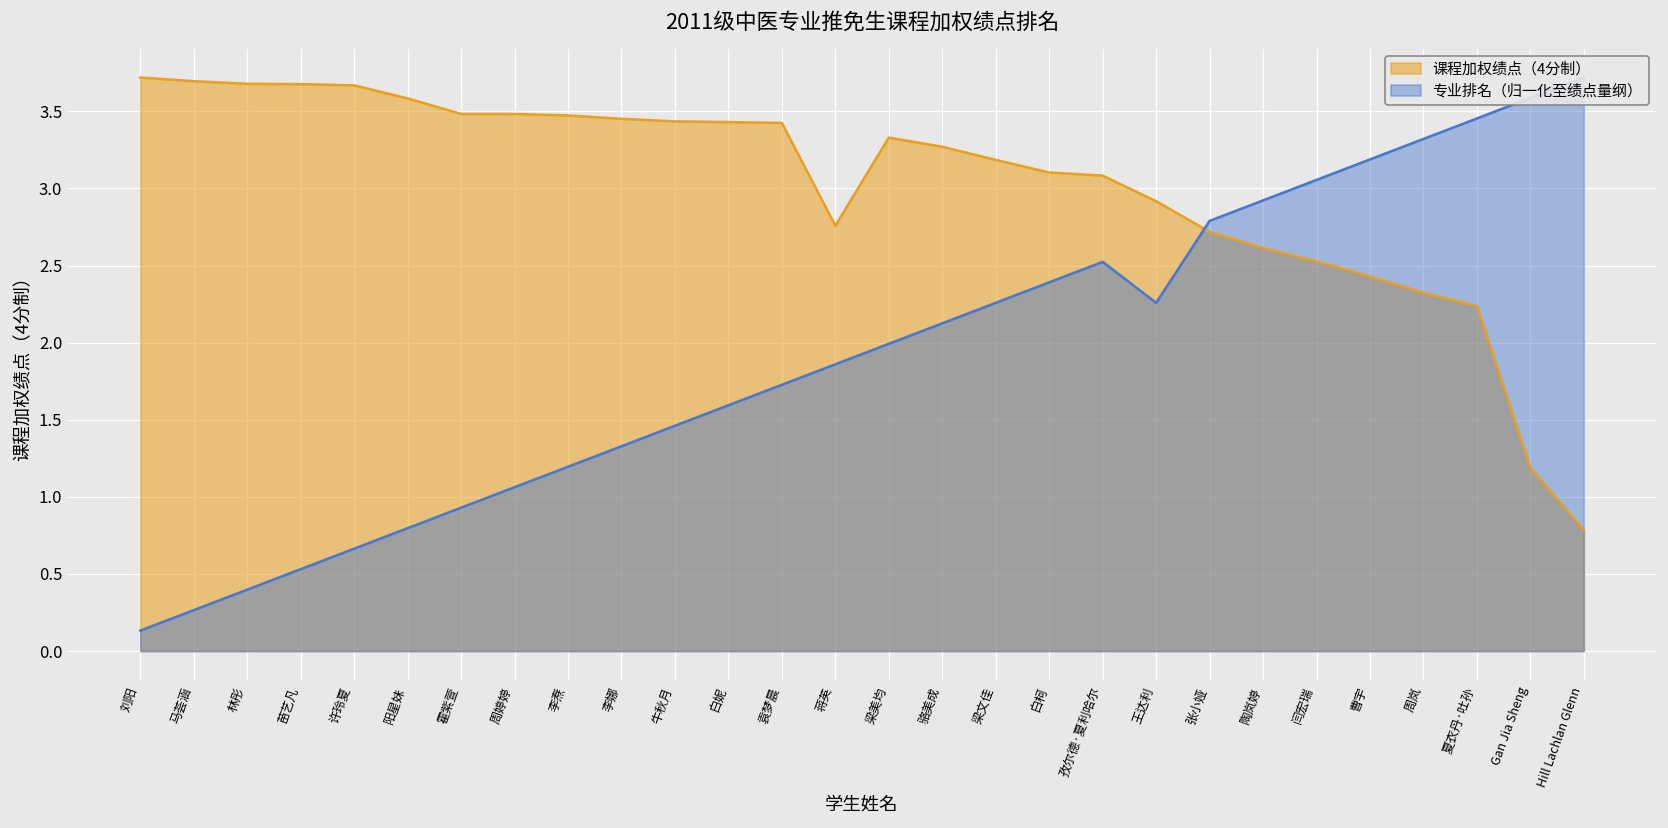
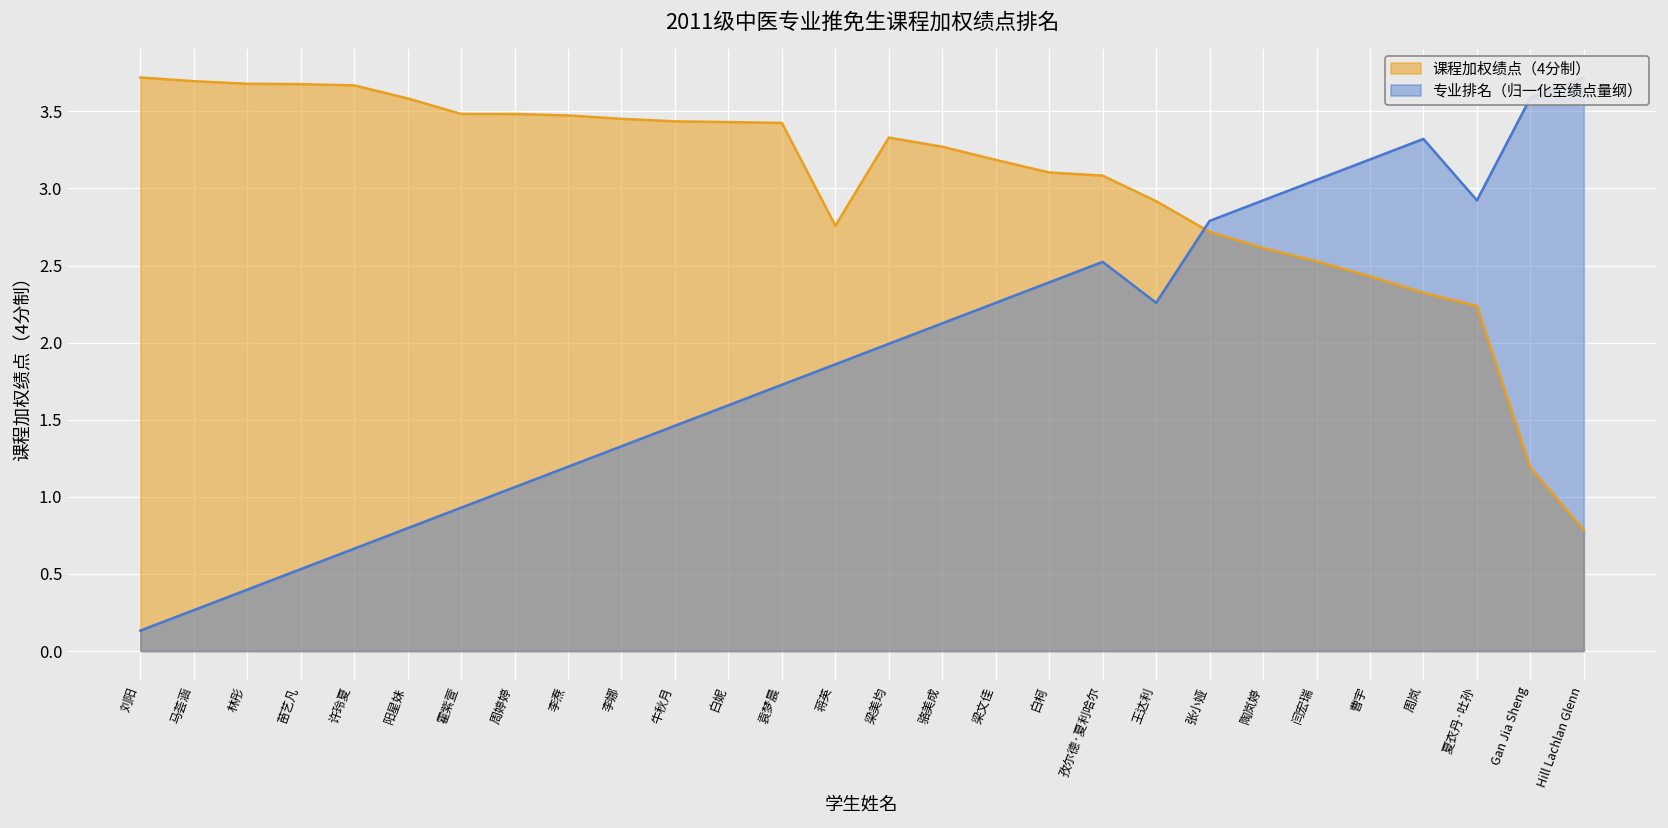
  {
    "课程加权绩点（4分制）": {
      "刘阳": 3.72,
      "马荟涵": 3.70,
      "林彤": 3.68,
      "苗艺凡": 3.68,
      "许玲夏": 3.67,
      "阳星妹": 3.58,
      "霍紫萱": 3.48,
      "周婷婷": 3.48,
      "李焘": 3.47,
      "李娜": 3.45,
      "牛秋月": 3.43,
      "白妮": 3.43,
      "袁梦晨": 3.42,
      "蒋英": 2.76,
      "梁美均": 3.33,
      "骆美成": 3.27,
      "梁文佳": 3.18,
      "白柯": 3.10,
      "孜尔德·夏利哈尔": 3.08,
      "王达利": 2.92,
      "张小娅": 2.72,
      "陶岚婷": 2.61,
      "闫宏瑞": 2.53,
      "曹宇": 2.43,
      "周岚": 2.32,
      "夏衣丹·吐孙": 2.24,
      "Gan Jia Sheng": 1.19,
      "Hill Lachlan Glenn": 0.79
    },
    "专业排名（归一化至绩点量纲）": {
      "刘阳": 0.13,
      "马荟涵": 0.27,
      "林彤": 0.40,
      "苗艺凡": 0.53,
      "许玲夏": 0.66,
      "阳星妹": 0.80,
      "霍紫萱": 0.93,
      "周婷婷": 1.06,
      "李焘": 1.20,
      "李娜": 1.33,
      "牛秋月": 1.46,
      "白妮": 1.59,
      "袁梦晨": 1.73,
      "蒋英": 1.86,
      "梁美均": 1.99,
      "骆美成": 2.13,
      "梁文佳": 2.26,
      "白柯": 2.39,
      "孜尔德·夏利哈尔": 2.52,
      "王达利": 2.26,
      "张小娅": 2.79,
      "陶岚婷": 2.92,
      "闫宏瑞": 3.06,
      "曹宇": 3.19,
      "周岚": 3.32,
-     "夏衣丹·吐孙": 3.45
+     "夏衣丹·吐孙": 2.92
    }
  }
